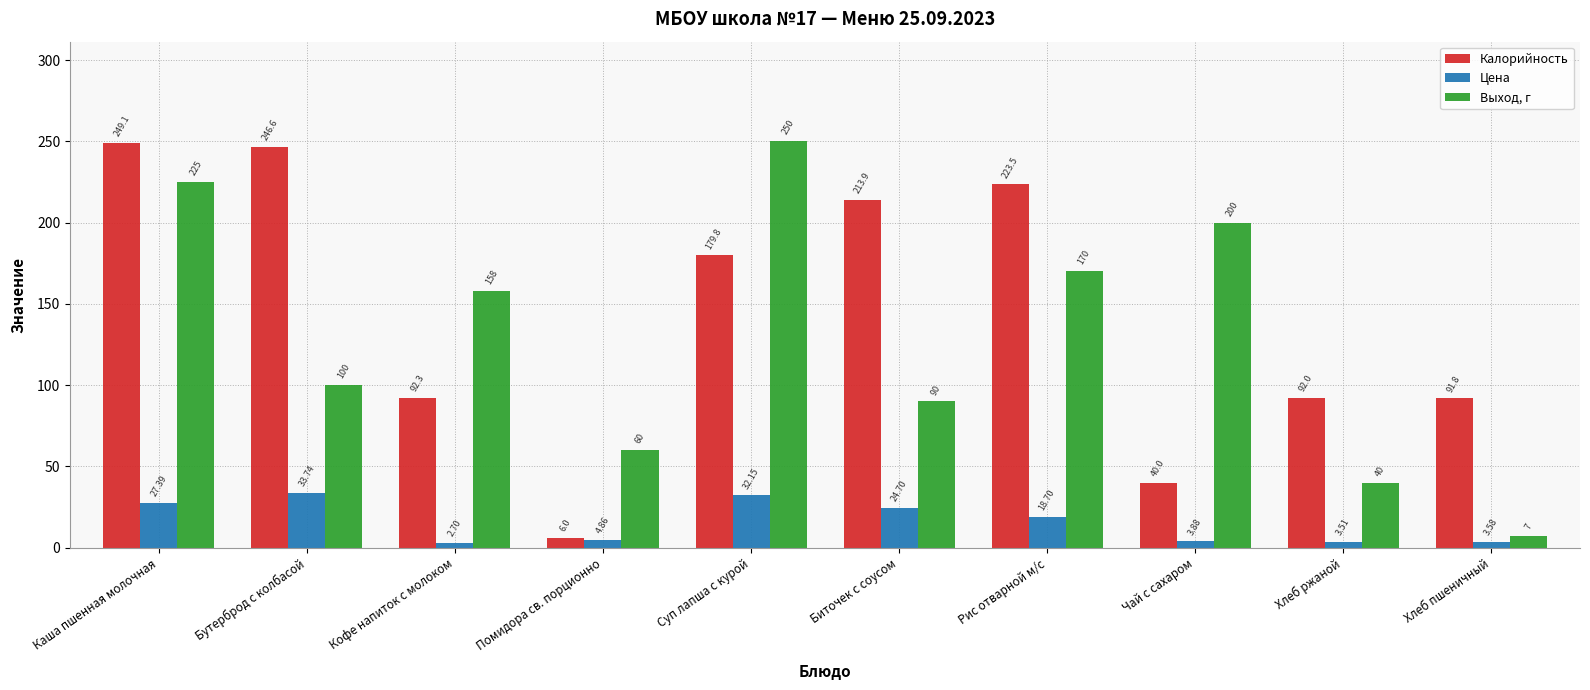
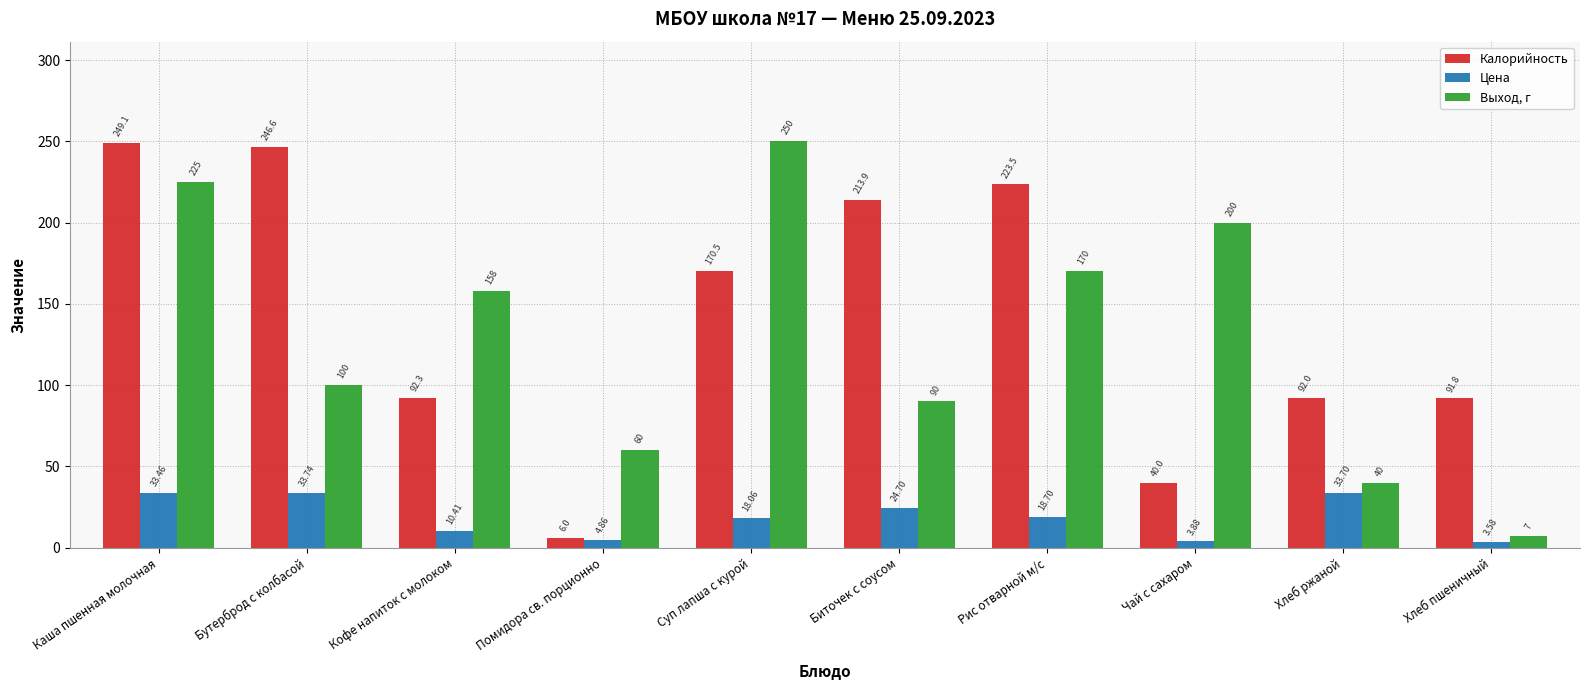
  {
    "Калорийность": {
      "Каша пшенная молочная": 249.1,
      "Бутерброд с колбасой": 246.6,
      "Кофе напиток с молоком": 92.3,
      "Помидора св. порционно": 6.0,
-     "Суп лапша с курой": 179.8,
+     "Суп лапша с курой": 170.5,
      "Биточек с соусом": 213.9,
      "Рис отварной м/с": 223.5,
      "Чай с сахаром": 40.0,
      "Хлеб ржаной": 92.0,
      "Хлеб пшеничный": 91.8
    },
    "Цена": {
-     "Каша пшенная молочная": 27.39,
+     "Каша пшенная молочная": 33.46,
      "Бутерброд с колбасой": 33.74,
-     "Кофе напиток с молоком": 2.70,
+     "Кофе напиток с молоком": 10.41,
      "Помидора св. порционно": 4.86,
-     "Суп лапша с курой": 32.15,
+     "Суп лапша с курой": 18.06,
      "Биточек с соусом": 24.70,
      "Рис отварной м/с": 18.70,
      "Чай с сахаром": 3.88,
-     "Хлеб ржаной": 3.51,
+     "Хлеб ржаной": 33.70,
      "Хлеб пшеничный": 3.58
    },
    "Выход, г": {
      "Каша пшенная молочная": 225,
      "Бутерброд с колбасой": 100,
      "Кофе напиток с молоком": 158,
      "Помидора св. порционно": 60,
      "Суп лапша с курой": 250,
      "Биточек с соусом": 90,
      "Рис отварной м/с": 170,
      "Чай с сахаром": 200,
      "Хлеб ржаной": 40,
      "Хлеб пшеничный": 7
    }
  }
